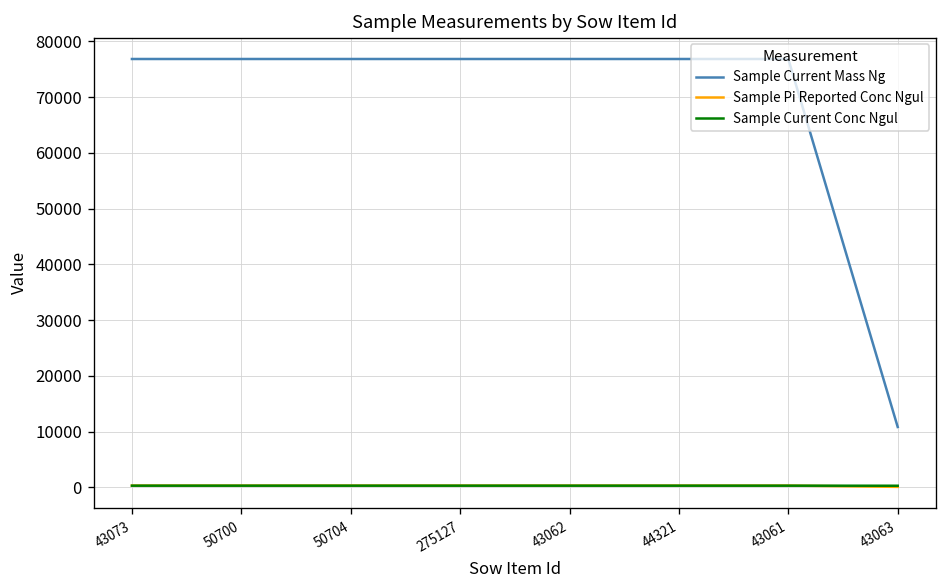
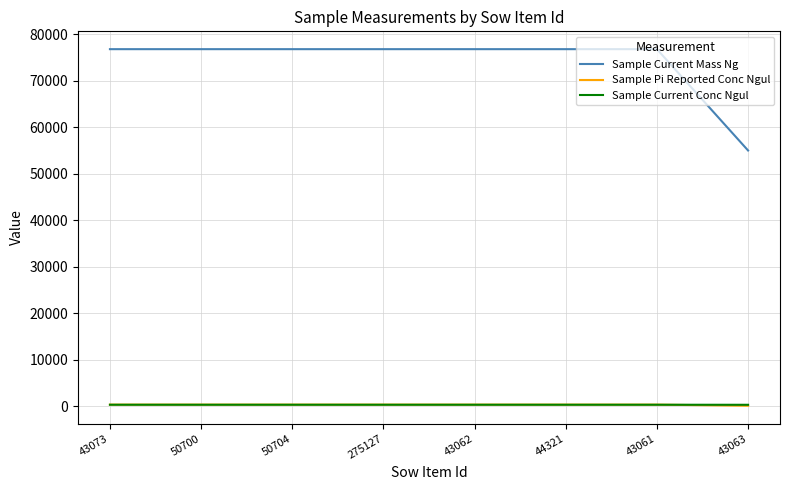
  {
    "Sample Current Mass Ng": {
      "43073": 77000,
      "50700": 77000,
      "50704": 77000,
      "275127": 77000,
      "43062": 77000,
      "44321": 77000,
-     "43063": 11000
+     "43063": 55000
    }
  }
